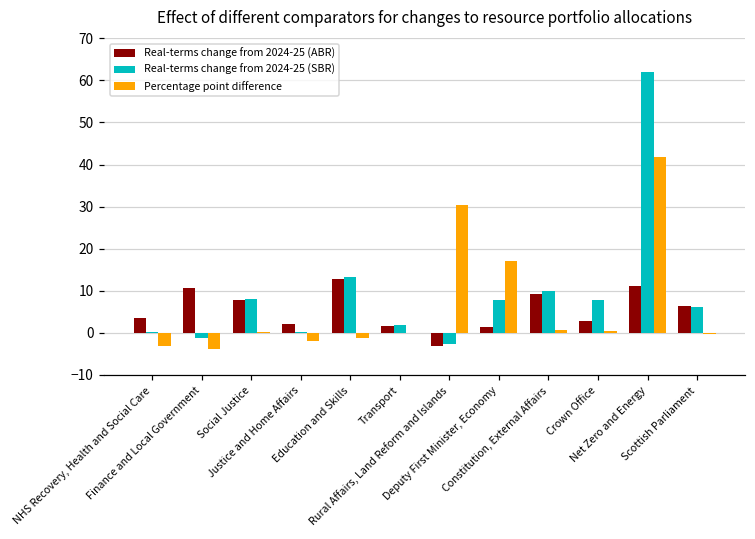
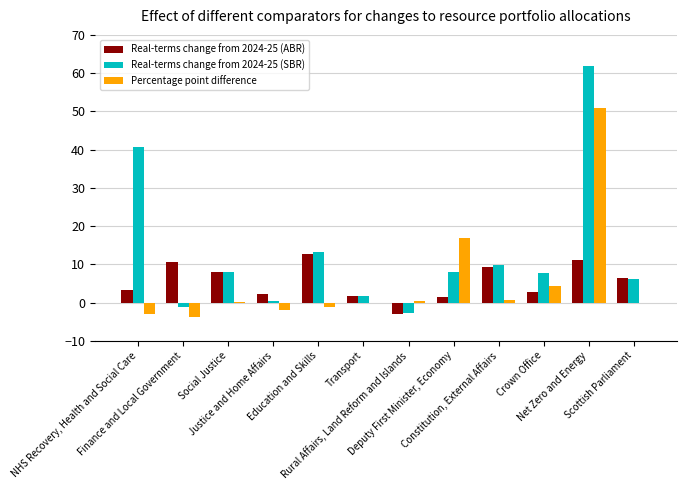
  {
    "Real-terms change from 2024-25 (ABR)": {
      "NHS Recovery, Health and Social Care": 3,
      "Finance and Local Government": 11,
      "Social Justice": 8,
      "Justice and Home Affairs": 2,
      "Education and Skills": 13,
      "Transport": 2,
      "Rural Affairs, Land Reform and Islands": -3,
      "Deputy First Minister, Economy": 1,
      "Constitution, External Affairs": 9,
      "Crown Office": 3,
      "Net Zero and Energy": 11,
      "Scottish Parliament": 6
    },
    "Real-terms change from 2024-25 (SBR)": {
-     "NHS Recovery, Health and Social Care": 0,
+     "NHS Recovery, Health and Social Care": 41,
      "Finance and Local Government": -1,
      "Social Justice": 8,
      "Education and Skills": 13,
      "Transport": 2,
      "Rural Affairs, Land Reform and Islands": -3,
      "Deputy First Minister, Economy": 8,
      "Constitution, External Affairs": 10,
      "Crown Office": 8,
      "Net Zero and Energy": 62,
      "Scottish Parliament": 6
    },
    "Percentage point difference": {
      "NHS Recovery, Health and Social Care": -3,
      "Finance and Local Government": -4,
      "Justice and Home Affairs": -2,
      "Education and Skills": -1,
-     "Rural Affairs, Land Reform and Islands": 30,
+     "Rural Affairs, Land Reform and Islands": 0,
      "Deputy First Minister, Economy": 17,
-     "Crown Office": 0,
-     "Net Zero and Energy": 42
+     "Crown Office": 4,
+     "Net Zero and Energy": 51
    }
  }
